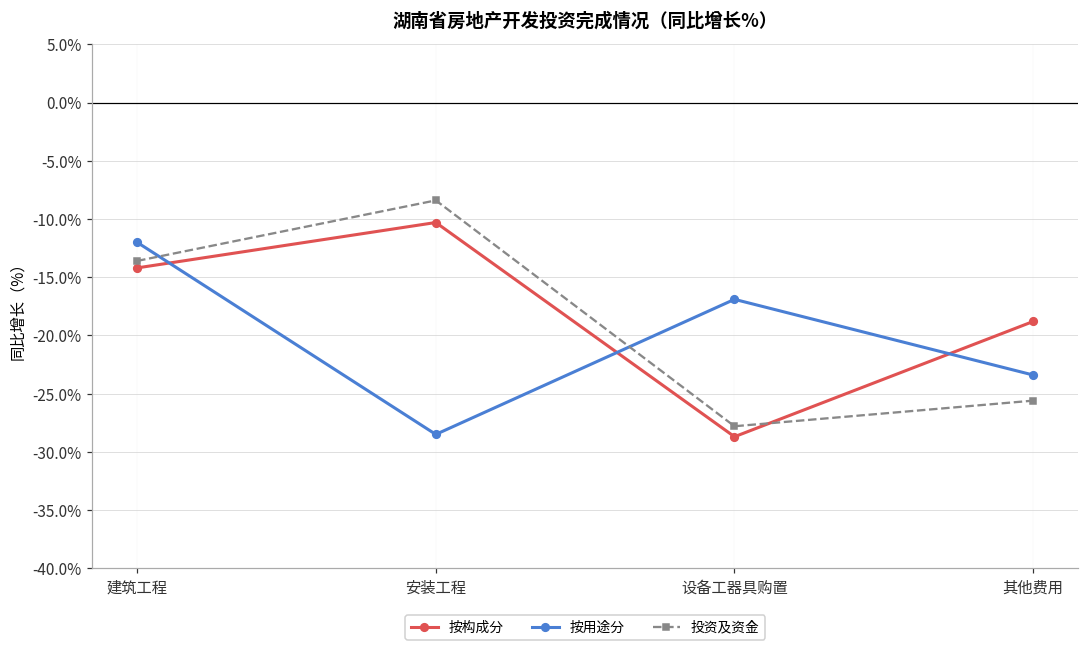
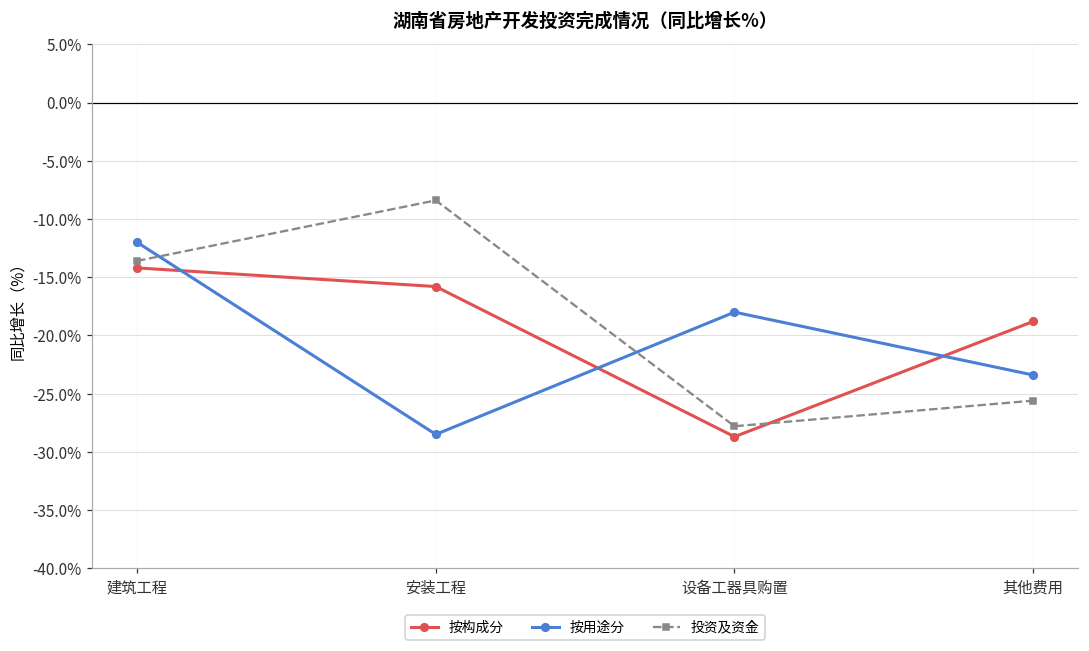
  {
    "按构成分": {
      "建筑工程": "-14.2%",
-     "安装工程": "-10.3%",
+     "安装工程": "-15.8%",
      "设备工器具购置": "-28.7%",
      "其他费用": "-18.8%"
    },
    "按用途分": {
      "建筑工程": "-12.0%",
      "安装工程": "-28.5%",
-     "设备工器具购置": "-16.9%",
+     "设备工器具购置": "-18.0%",
      "其他费用": "-23.4%"
    },
    "投资及资金": {
      "建筑工程": "-13.6%",
      "安装工程": "-8.4%",
      "设备工器具购置": "-27.8%",
      "其他费用": "-25.6%"
    }
  }
